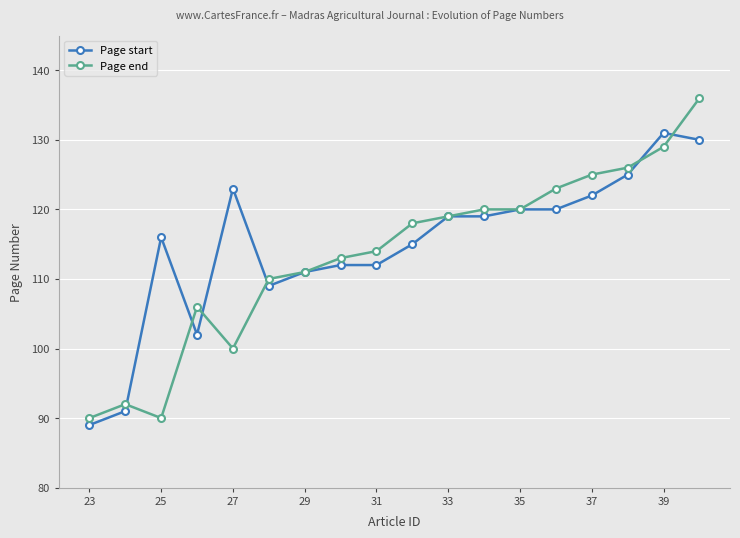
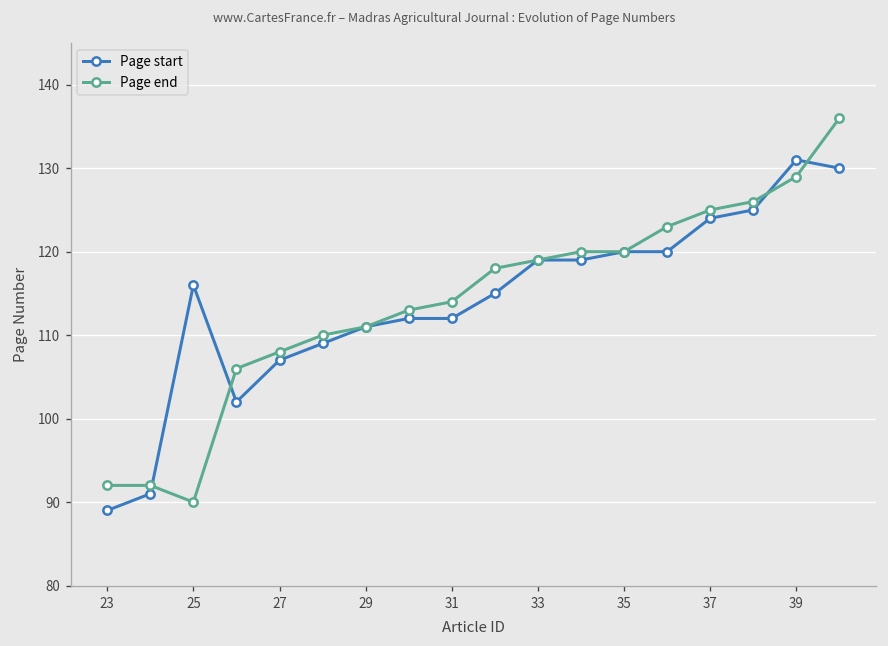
  {
    "Page start": {
      "23": 89,
      "25": 116,
-     "27": 123,
+     "27": 107,
      "31": 112,
-     "37": 122,
+     "37": 124,
      "39": 131
    },
    "Page end": {
-     "23": 90,
+     "23": 92,
      "25": 90,
-     "27": 100,
+     "27": 108,
      "31": 114,
      "37": 125,
      "39": 129
    }
  }
